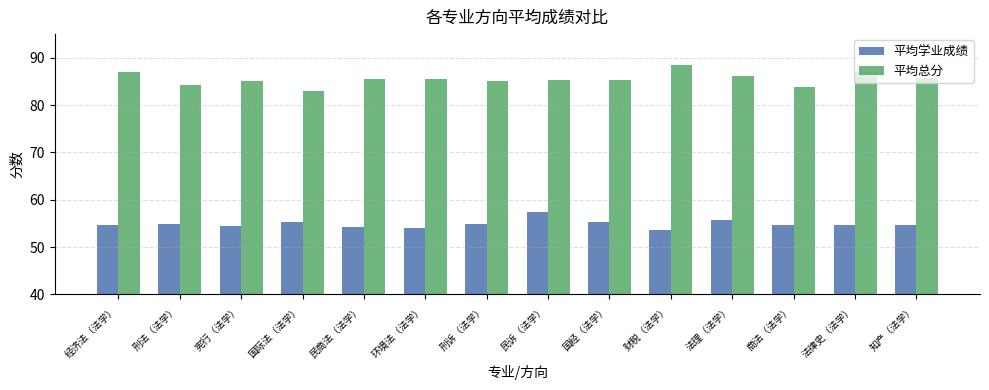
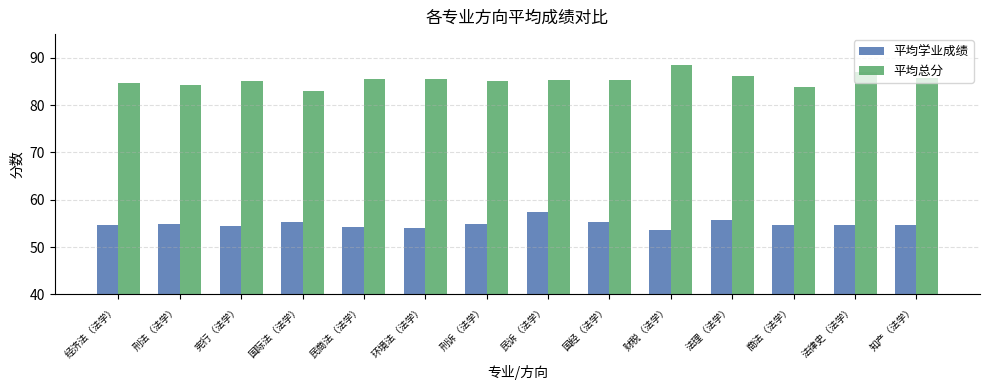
  {
    "平均学业成绩": {
      "经济法（法学）": 55,
      "刑法（法学）": 55,
      "宪行（法学）": 54,
      "国际法（法学）": 55,
      "民商法（法学）": 54,
      "环境法（法学）": 54,
      "刑诉（法学）": 55,
      "民诉（法学）": 57,
      "国经（法学）": 55,
      "财税（法学）": 54,
      "法理（法学）": 56,
      "商法（法学）": 55,
      "法律史（法学）": 55,
      "知产（法学）": 55
    },
    "平均总分": {
-     "经济法（法学）": 87,
+     "经济法（法学）": 85,
      "刑法（法学）": 84,
      "宪行（法学）": 85,
      "国际法（法学）": 83,
      "民商法（法学）": 86,
      "环境法（法学）": 86,
      "刑诉（法学）": 85,
      "民诉（法学）": 85,
      "国经（法学）": 85,
      "财税（法学）": 89,
      "法理（法学）": 86,
      "商法（法学）": 84
    }
  }
